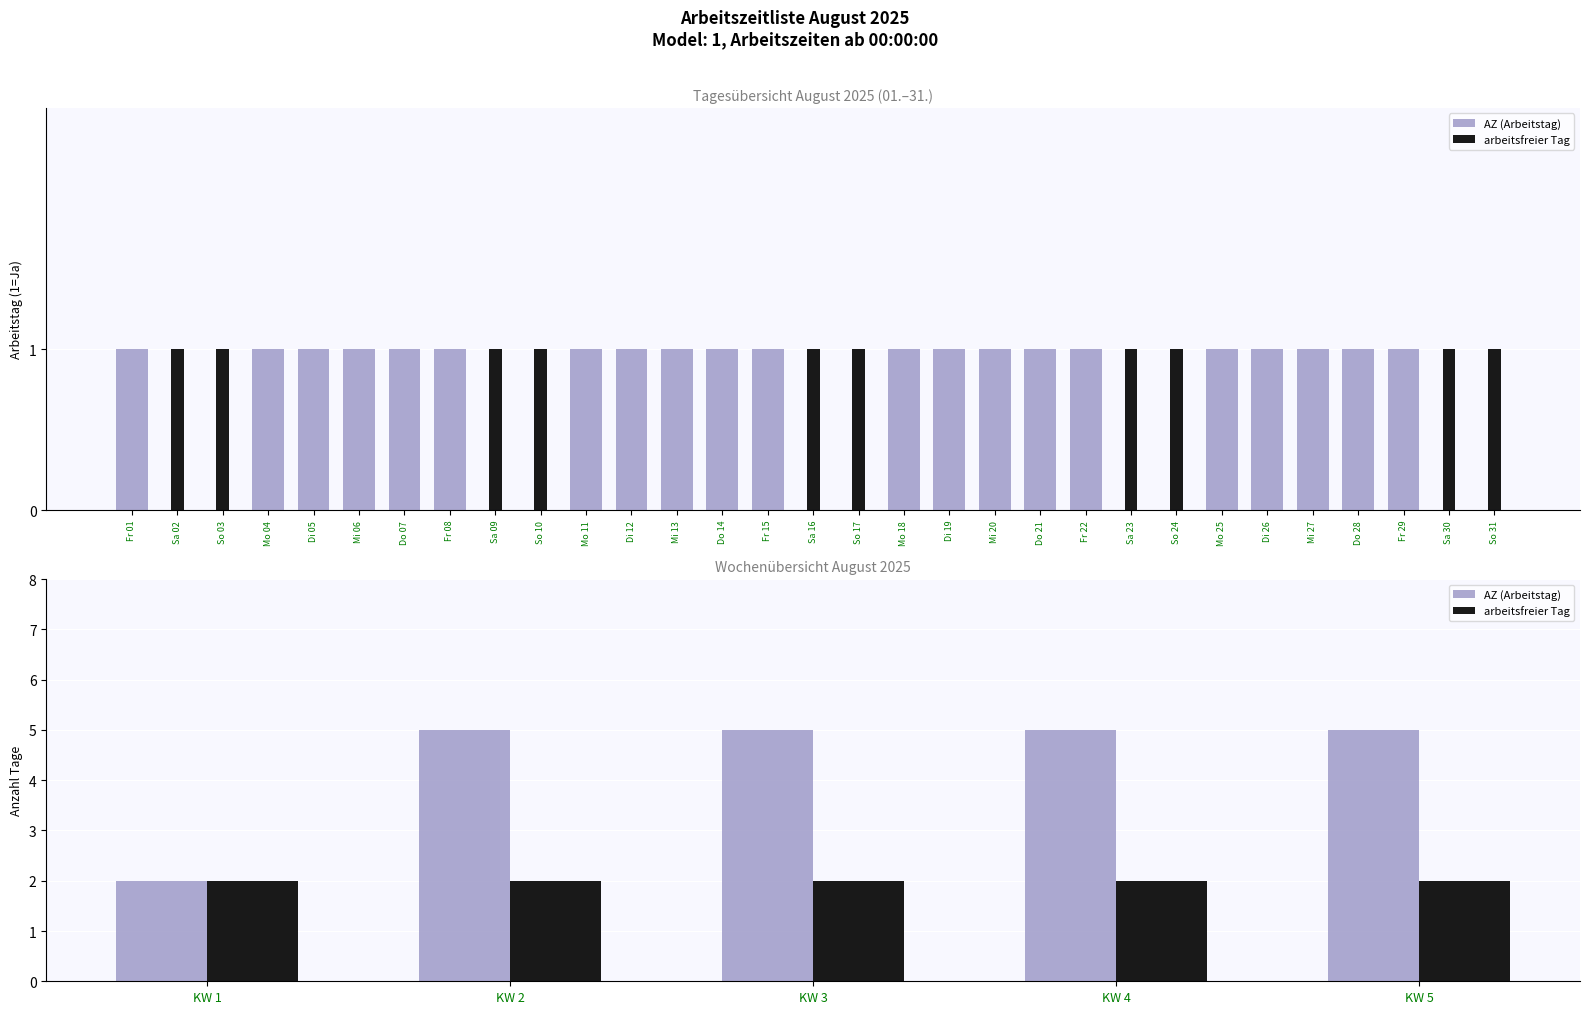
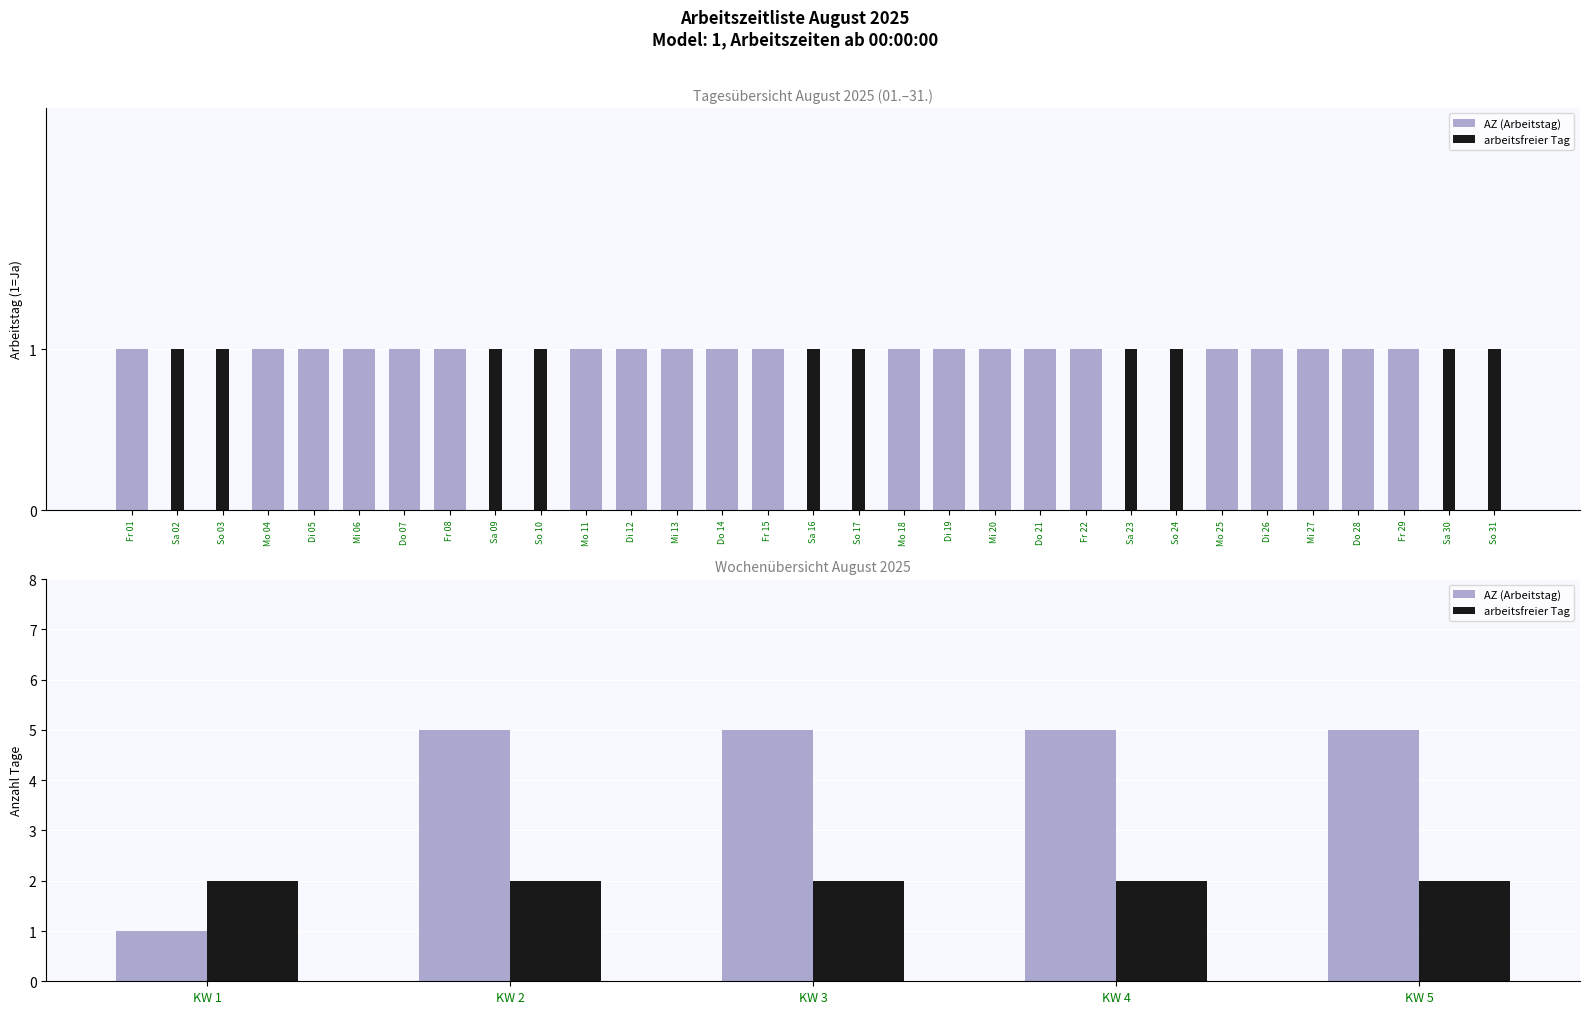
  {
    "Tagesübersicht August 2025 (01.–31.)": {
      "AZ (Arbeitstag)": {
        "Fr 01": 1.00,
        "Sa 02": 0.00,
        "So 03": 0.00,
        "Mo 04": 1.00,
        "Di 05": 1.00,
        "Mi 06": 1.00,
        "Do 07": 1.00,
        "Fr 08": 1.00,
        "Sa 09": 0.00,
        "So 10": 0.00,
        "Mo 11": 1.00,
        "Di 12": 1.00,
        "Mi 13": 1.00,
        "Do 14": 1.00,
        "Fr 15": 1.00,
        "Sa 16": 0.00,
        "So 17": 0.00,
        "Mo 18": 1.00,
        "Di 19": 1.00,
        "Mi 20": 1.00,
        "Do 21": 1.00,
        "Fr 22": 1.00,
        "Sa 23": 0.00,
        "So 24": 0.00,
        "Mo 25": 1.00,
        "Di 26": 1.00,
        "Mi 27": 1.00,
        "Do 28": 1.00,
        "Fr 29": 1.00,
        "Sa 30": 0.00,
        "So 31": 0.00
      },
      "arbeitsfreier Tag": {
        "Fr 01": 0.00,
        "Sa 02": 1.00,
        "So 03": 1.00,
        "Mo 04": 0.00,
        "Di 05": 0.00,
        "Mi 06": 0.00,
        "Do 07": 0.00,
        "Fr 08": 0.00,
        "Sa 09": 1.00,
        "So 10": 1.00,
        "Mo 11": 0.00,
        "Di 12": 0.00,
        "Mi 13": 0.00,
        "Do 14": 0.00,
        "Fr 15": 0.00,
        "Sa 16": 1.00,
        "So 17": 1.00,
        "Mo 18": 0.00,
        "Di 19": 0.00,
        "Mi 20": 0.00,
        "Do 21": 0.00,
        "Fr 22": 0.00,
        "Sa 23": 1.00,
        "So 24": 1.00,
        "Mo 25": 0.00,
        "Di 26": 0.00,
        "Mi 27": 0.00,
        "Do 28": 0.00,
        "Fr 29": 0.00,
        "Sa 30": 1.00,
        "So 31": 1.00
      }
    },
    "Wochenübersicht August 2025": {
      "AZ (Arbeitstag)": {
-       "KW 1": 2,
+       "KW 1": 1,
        "KW 2": 5,
        "KW 3": 5,
        "KW 4": 5,
        "KW 5": 5
      },
      "arbeitsfreier Tag": {
        "KW 1": 2,
        "KW 2": 2,
        "KW 3": 2,
        "KW 4": 2,
        "KW 5": 2
      }
    }
  }
